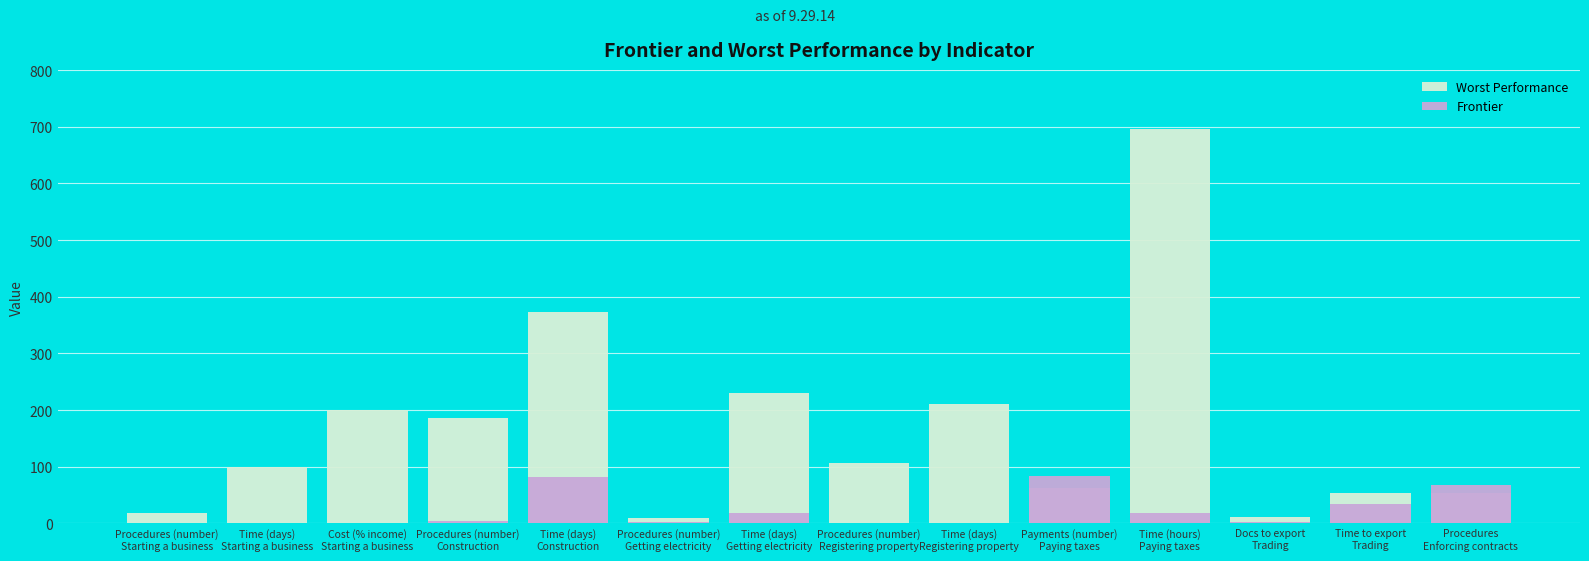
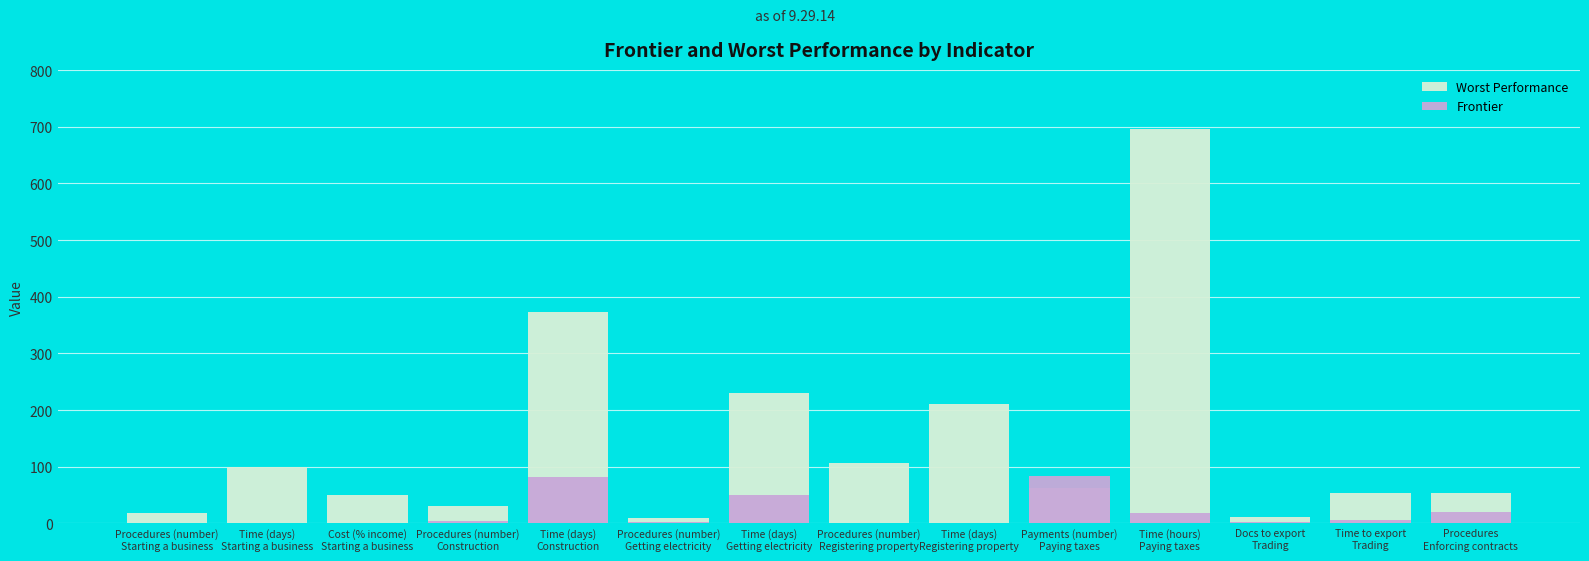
  {
    "Worst Performance": {
      "Procedures (number) Starting a business": 20,
      "Time (days) Starting a business": 100,
-     "Cost (% income) Starting a business": 200,
-     "Procedures (number) Construction": 190,
+     "Cost (% income) Starting a business": 50,
+     "Procedures (number) Construction": 30,
      "Time (days) Construction": 370,
      "Procedures (number) Getting electricity": 10,
      "Time (days) Getting electricity": 230,
      "Procedures (number) Registering property": 110,
      "Time (days) Registering property": 210,
      "Time (hours) Paying taxes": 700,
      "Docs to export Trading": 10,
      "Time to export Trading": 50
    },
    "Frontier": {
      "Cost (% income) Starting a business": 0,
-     "Time (days) Getting electricity": 20,
+     "Time (days) Getting electricity": 50,
      "Payments (number) Paying taxes": 80,
-     "Time to export Trading": 30,
-     "Procedures Enforcing contracts": 70
+     "Time to export Trading": 10,
+     "Procedures Enforcing contracts": 20
    }
  }
